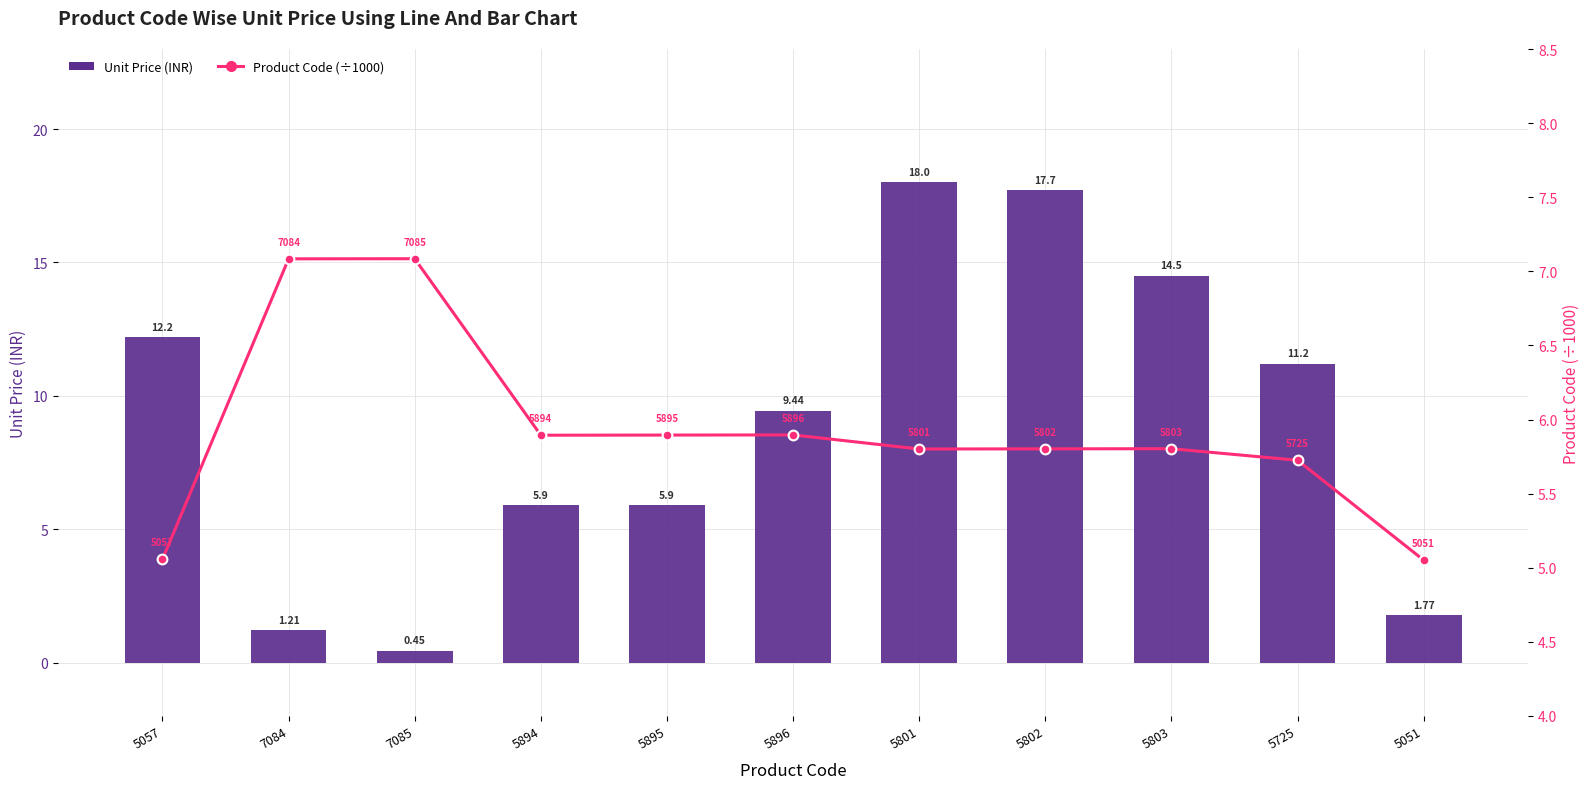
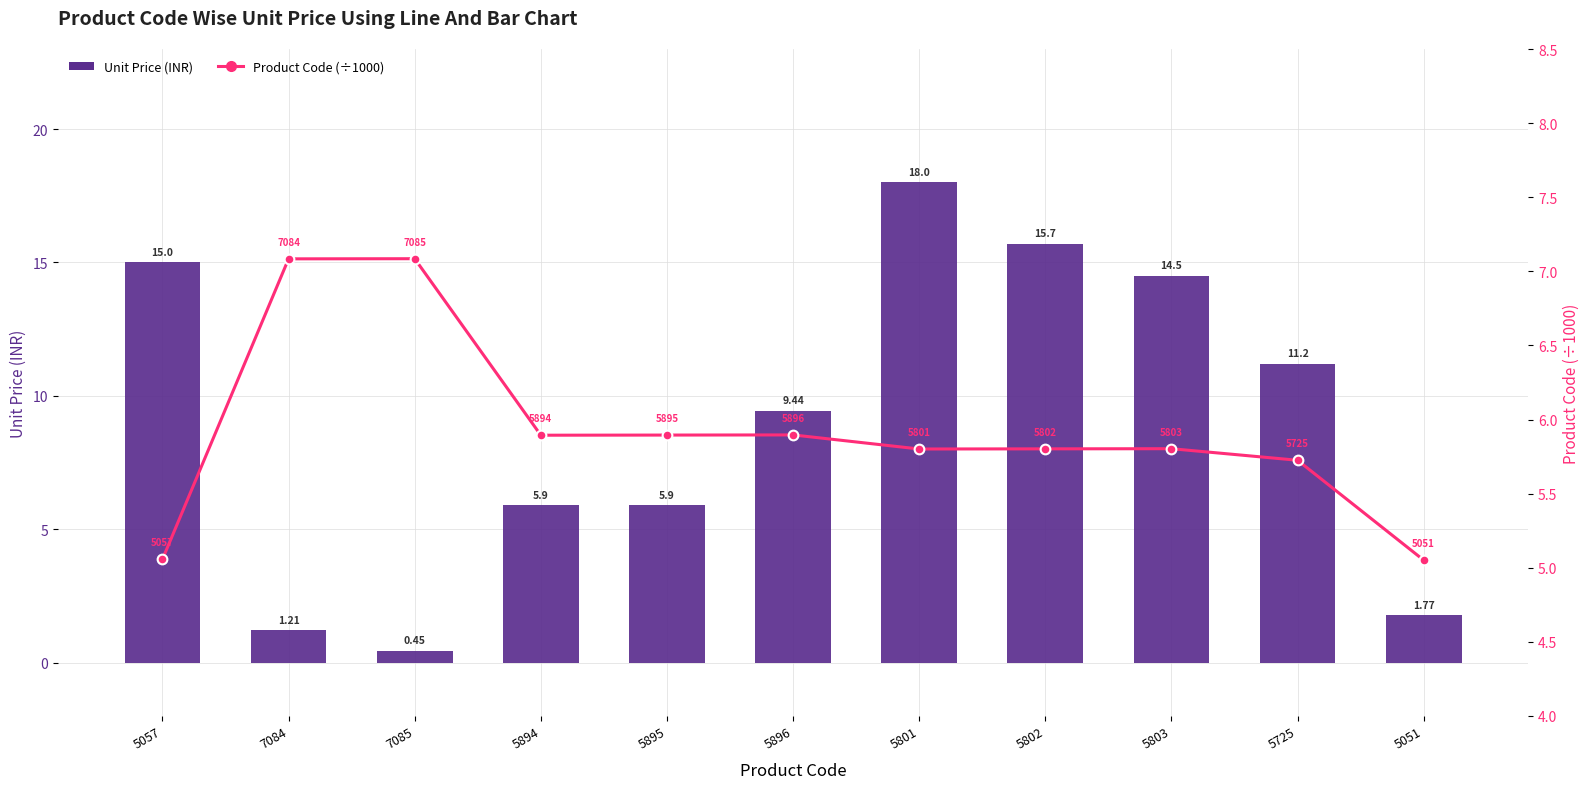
  {
    "Unit Price (INR)": {
-     "5057": 12.2,
+     "5057": 15.0,
      "7084": 1.21,
      "7085": 0.45,
      "5894": 5.9,
      "5895": 5.9,
      "5896": 9.44,
      "5801": 18.0,
-     "5802": 17.7,
+     "5802": 15.7,
      "5803": 14.5,
      "5725": 11.2,
      "5051": 1.77
    }
  }
